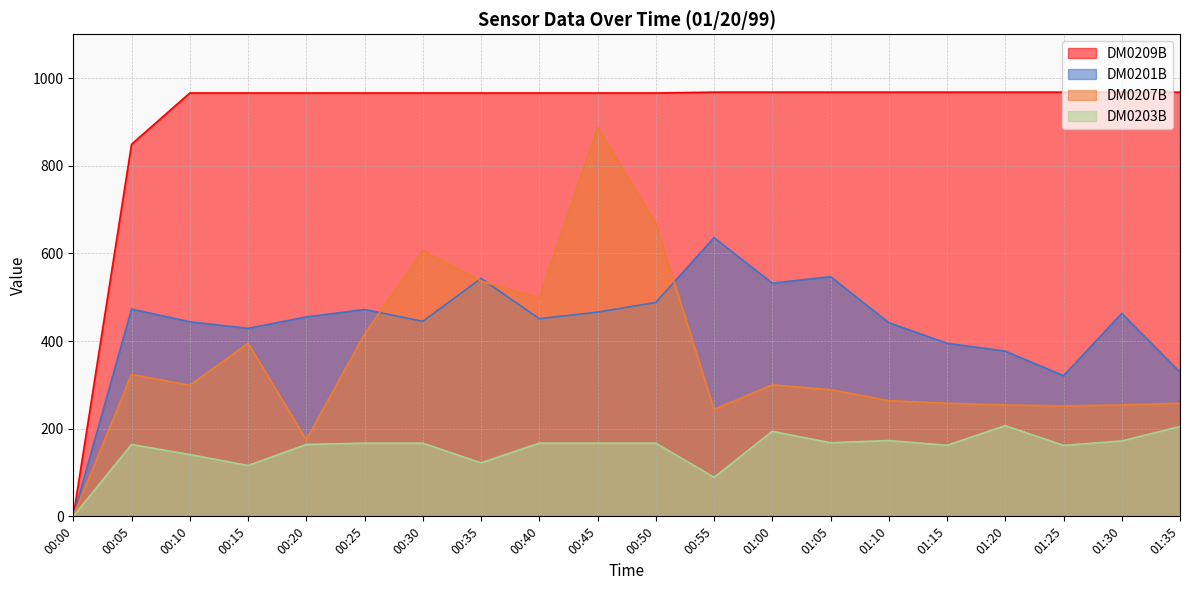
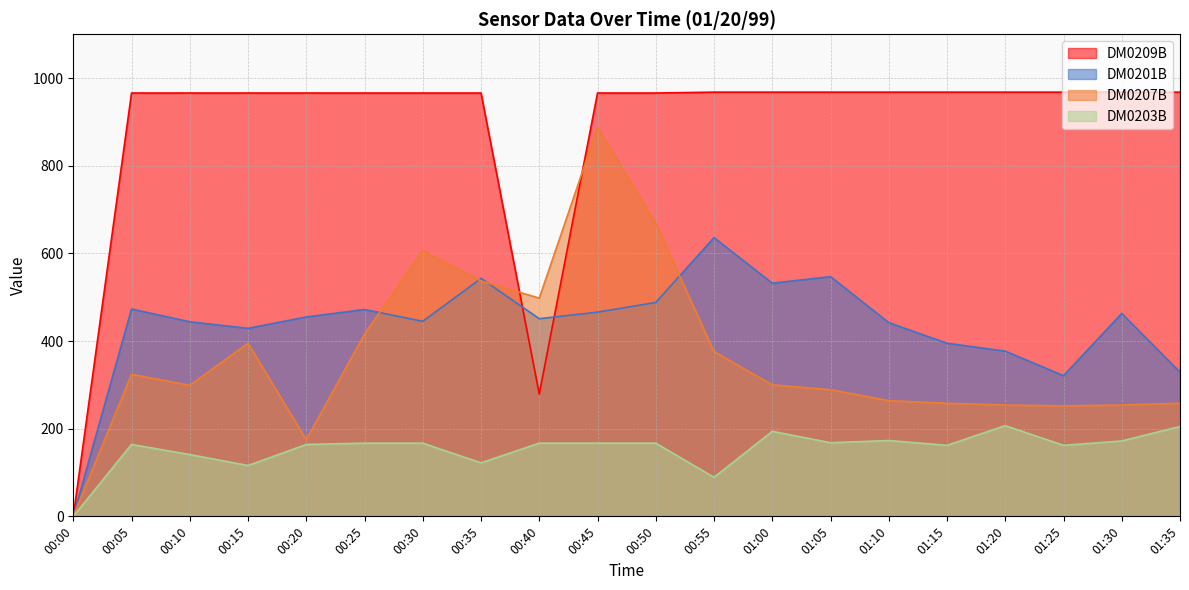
  {
    "DM0209B": {
-     "00:05": 850,
+     "00:05": 970,
      "00:10": 970,
      "00:15": 970,
      "00:20": 970,
      "00:25": 970,
      "00:30": 970,
      "00:35": 970,
-     "00:40": 970,
+     "00:40": 280,
      "00:45": 970,
      "00:50": 970,
      "00:55": 970,
      "01:00": 970,
      "01:05": 970,
      "01:10": 970,
      "01:15": 970,
      "01:20": 970,
      "01:35": 970
    },
    "DM0201B": {
      "00:05": 470,
      "00:10": 440,
      "00:15": 430,
      "00:20": 460,
      "00:25": 470,
      "00:30": 450,
      "00:35": 540,
      "00:40": 450,
      "00:45": 470,
      "00:50": 490,
      "00:55": 640,
      "01:00": 530,
      "01:05": 550,
      "01:10": 440,
      "01:15": 400,
      "01:20": 380,
      "01:25": 320,
      "01:30": 460,
      "01:35": 330
    },
    "DM0207B": {
      "00:05": 320,
      "00:10": 300,
      "00:15": 400,
      "00:20": 180,
      "00:25": 420,
      "00:30": 610,
      "00:35": 540,
      "00:40": 500,
      "00:45": 890,
      "00:50": 670,
-     "00:55": 240,
+     "00:55": 380,
      "01:00": 300,
      "01:05": 290,
      "01:10": 260,
      "01:15": 260,
      "01:20": 250,
      "01:25": 250,
      "01:30": 250,
      "01:35": 260
    },
    "DM0203B": {
      "00:05": 160,
      "00:10": 140,
      "00:15": 120,
      "00:20": 160,
      "00:25": 170,
      "00:30": 170,
      "00:35": 120,
      "00:40": 170,
      "00:45": 170,
      "00:50": 170,
      "00:55": 90,
      "01:00": 190,
      "01:05": 170,
      "01:10": 170,
      "01:15": 160,
      "01:20": 210,
      "01:25": 160,
      "01:30": 170,
      "01:35": 210
    }
  }
